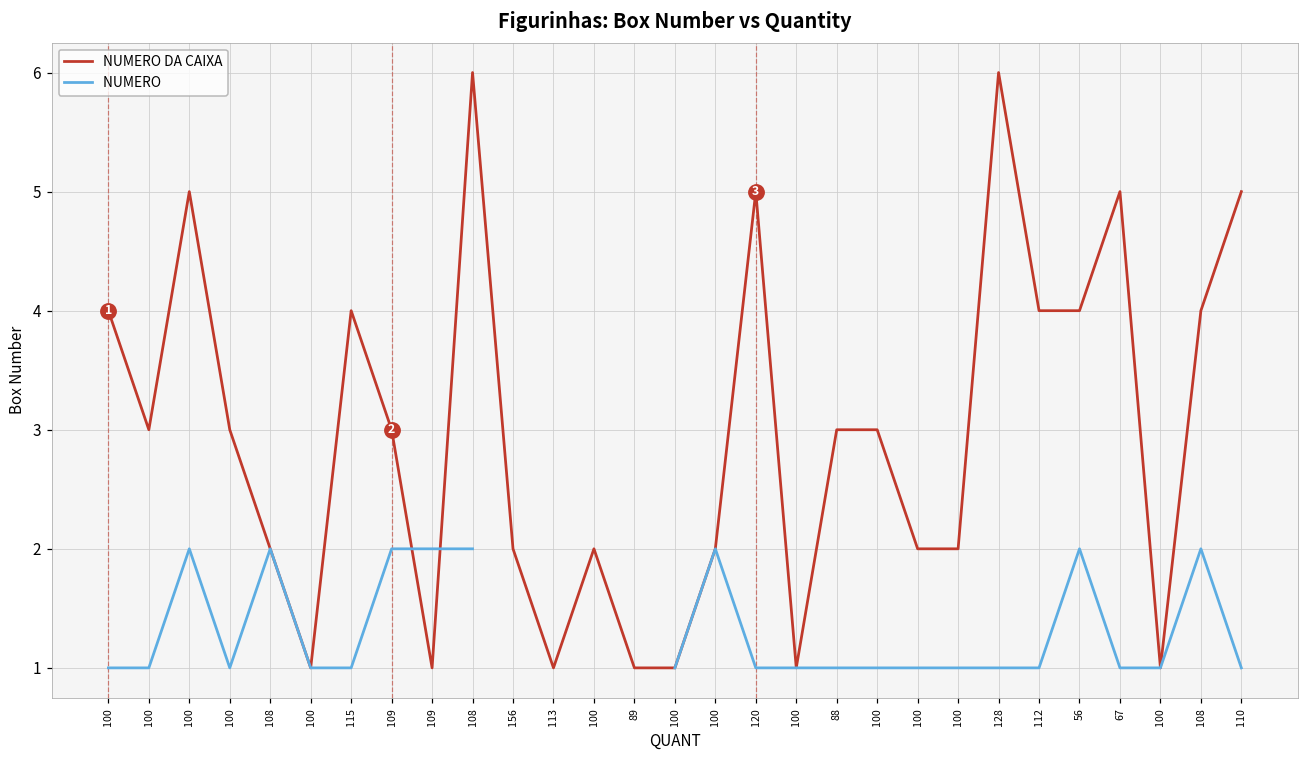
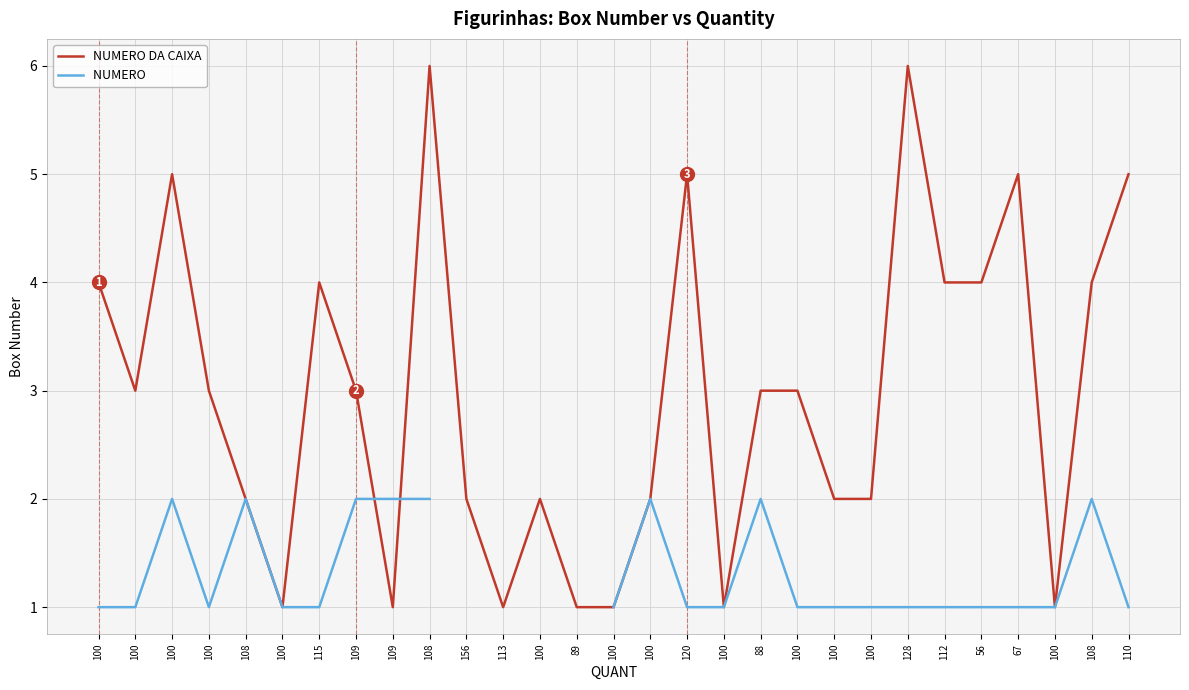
  {
    "NUMERO": {
      "115": 1,
      "120": 1,
-     "88": 1,
+     "88": 2,
      "128": 1,
      "112": 1,
-     "56": 2,
+     "56": 1,
      "67": 1,
      "110": 1
    }
  }
